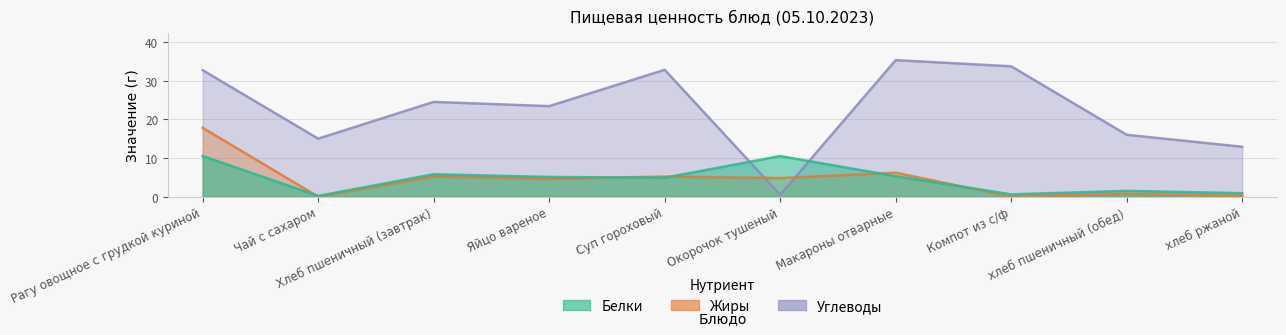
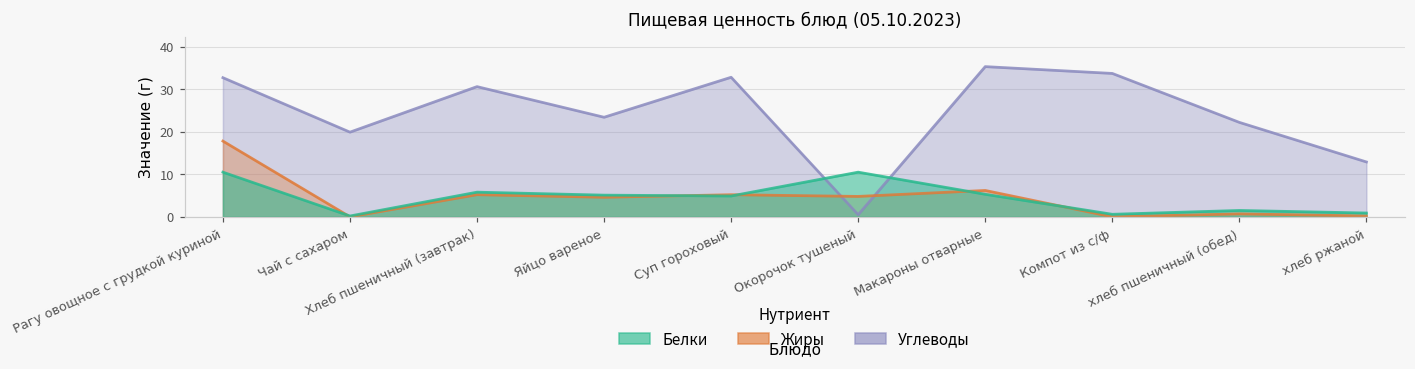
  {
    "Углеводы": {
      "Рагу овощное с грудкой куриной": 33,
-     "Чай с сахаром": 15,
-     "Хлеб пшеничный (завтрак)": 25,
+     "Чай с сахаром": 20,
+     "Хлеб пшеничный (завтрак)": 31,
      "Яйцо вареное": 23,
      "Суп гороховый": 33,
      "Окорочок тушеный": 1,
      "Макароны отварные": 35,
      "Компот из с/ф": 34,
-     "хлеб пшеничный (обед)": 16,
+     "хлеб пшеничный (обед)": 22,
      "хлеб ржаной": 13
    },
    "Жиры": {
      "Рагу овощное с грудкой куриной": 18,
      "Окорочок тушеный": 5,
      "Макароны отварные": 6,
      "хлеб пшеничный (обед)": 1,
      "хлеб ржаной": 0
    },
    "Белки": {
      "Рагу овощное с грудкой куриной": 11,
      "Окорочок тушеный": 11,
      "Макароны отварные": 5,
      "хлеб пшеничный (обед)": 2,
      "хлеб ржаной": 1
    }
  }
